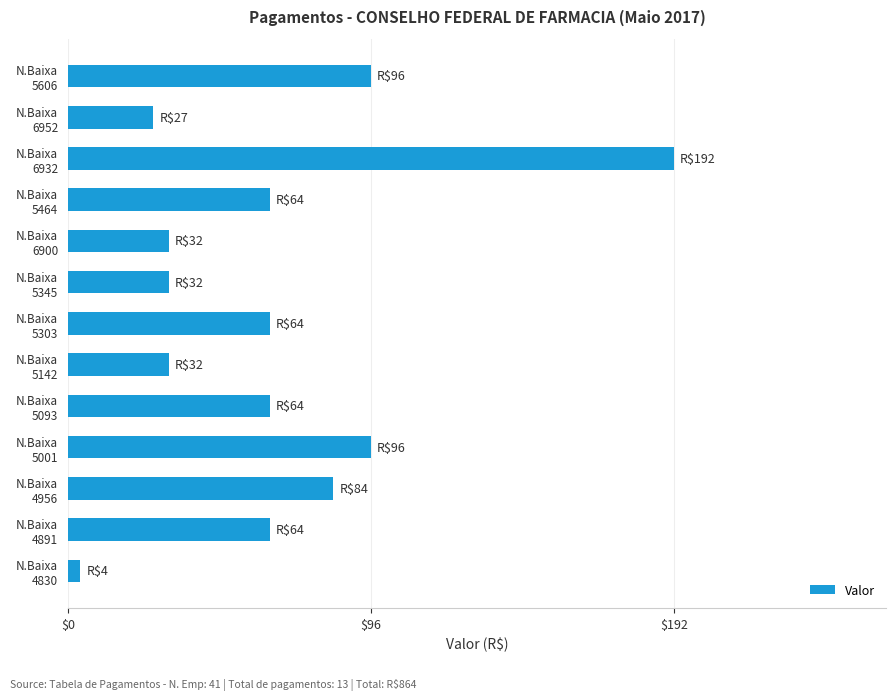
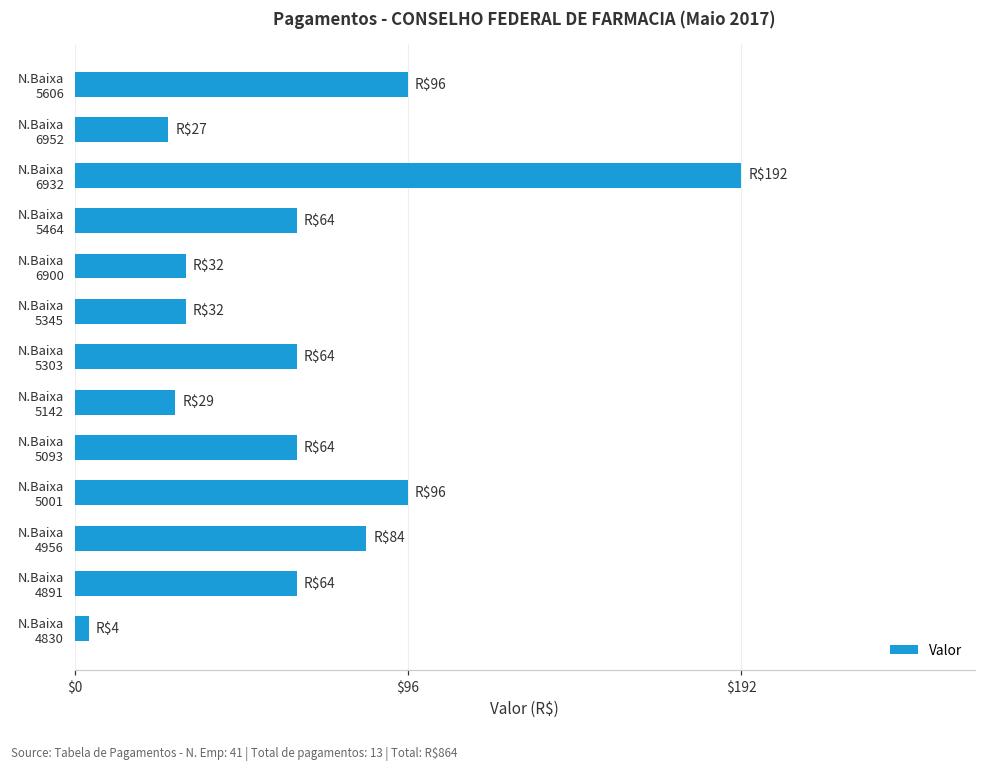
  {
    "N.Baixa 5606": "$96",
    "N.Baixa 6952": "$27",
    "N.Baixa 6932": "$192",
    "N.Baixa 5464": "$64",
    "N.Baixa 6900": "$32",
    "N.Baixa 5345": "$32",
    "N.Baixa 5303": "$64",
-   "N.Baixa 5142": "$32",
+   "N.Baixa 5142": "$29",
    "N.Baixa 5093": "$64",
    "N.Baixa 5001": "$96",
    "N.Baixa 4956": "$84",
    "N.Baixa 4891": "$64",
    "N.Baixa 4830": "$4"
  }
